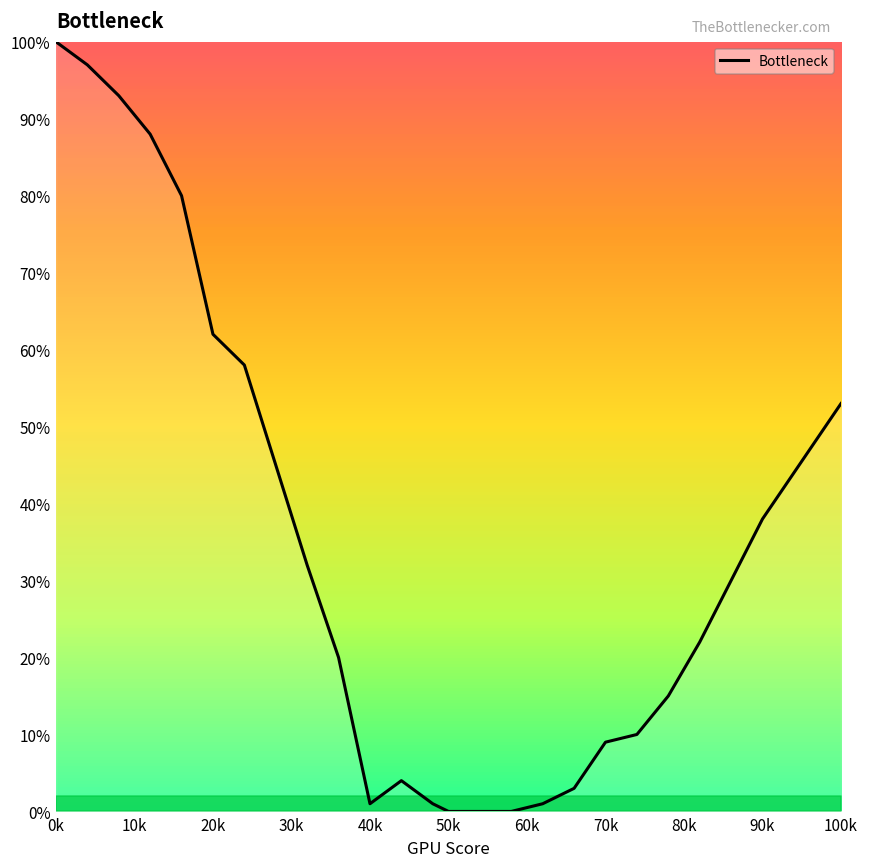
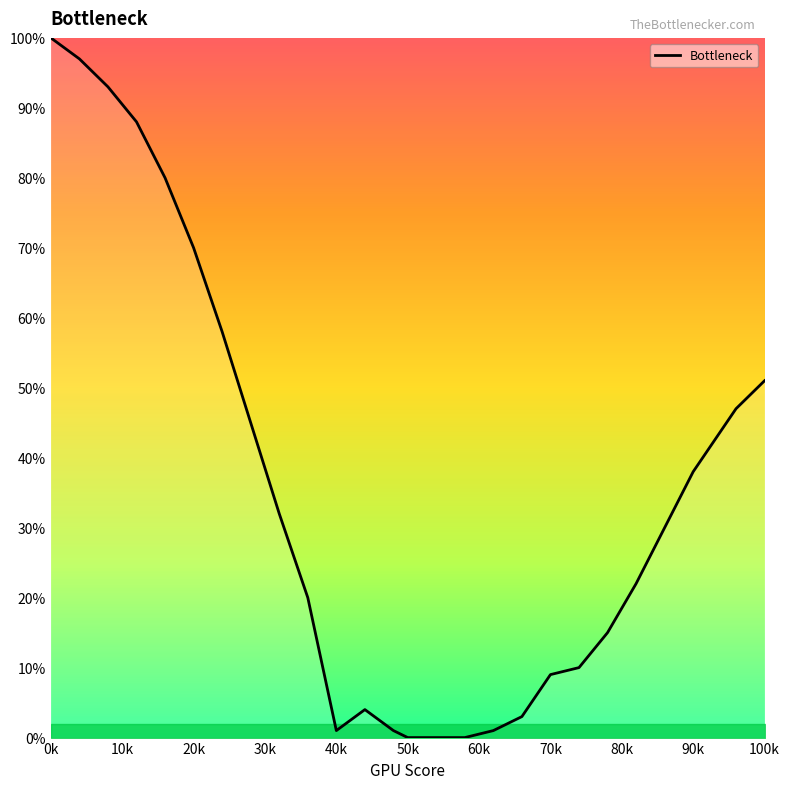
  {
    "Bottleneck": {
      "0k": "100%",
-     "20k": "62%",
+     "20k": "70%",
      "40k": "1%",
      "50k": "0%",
      "70k": "9%",
      "90k": "38%",
-     "100k": "53%"
+     "100k": "51%"
    }
  }
